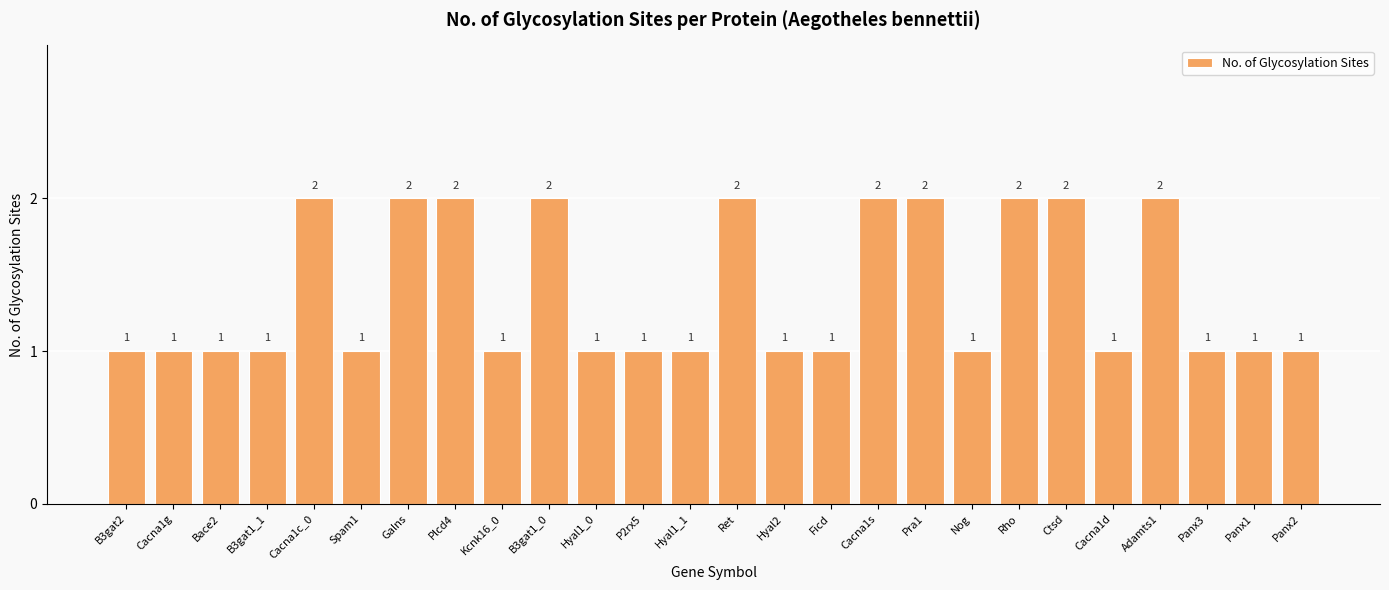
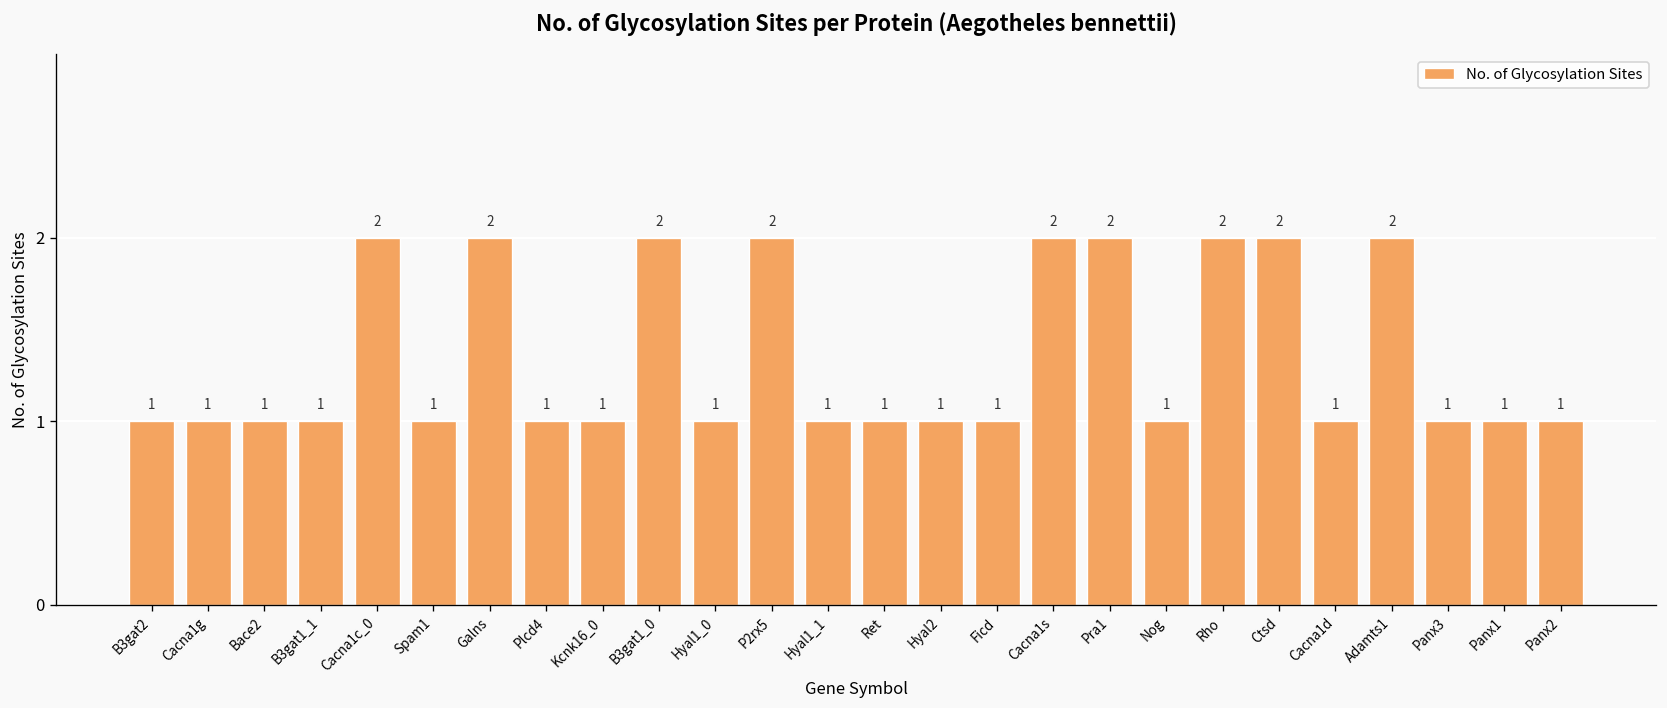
  {
    "B3gat2": 1,
    "Cacna1g": 1,
    "Bace2": 1,
    "B3gat1_1": 1,
    "Cacna1c_0": 2,
    "Spam1": 1,
    "Galns": 2,
-   "Plcd4": 2,
+   "Plcd4": 1,
    "Kcnk16_0": 1,
    "B3gat1_0": 2,
    "Hyal1_0": 1,
-   "P2rx5": 1,
+   "P2rx5": 2,
    "Hyal1_1": 1,
-   "Ret": 2,
+   "Ret": 1,
    "Hyal2": 1,
    "Ficd": 1,
    "Cacna1s": 2,
    "Pra1": 2,
    "Nog": 1,
    "Rho": 2,
    "Ctsd": 2,
    "Cacna1d": 1,
    "Adamts1": 2,
    "Panx3": 1,
    "Panx1": 1,
    "Panx2": 1
  }
